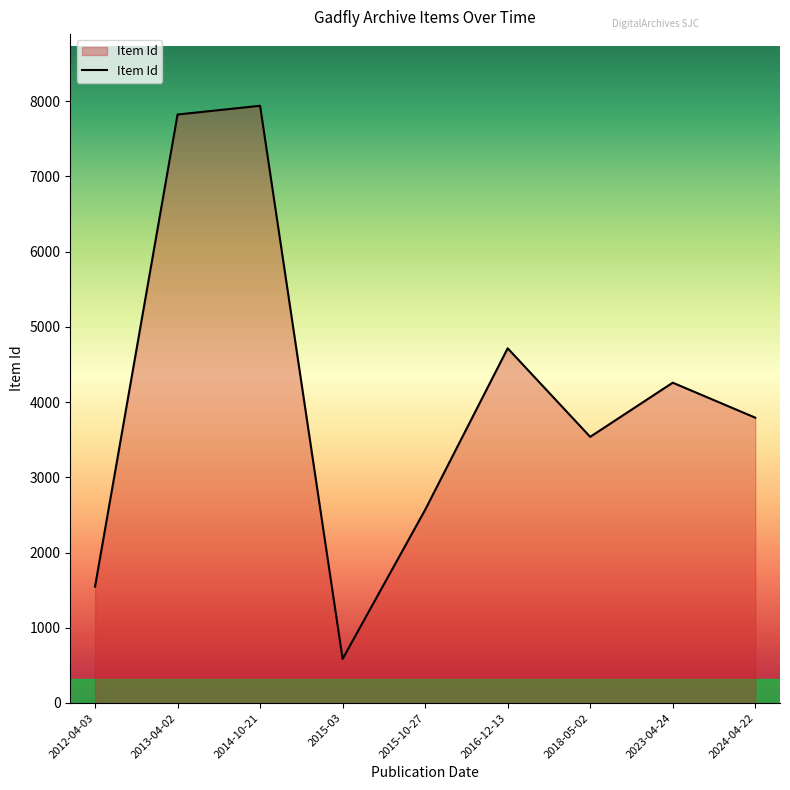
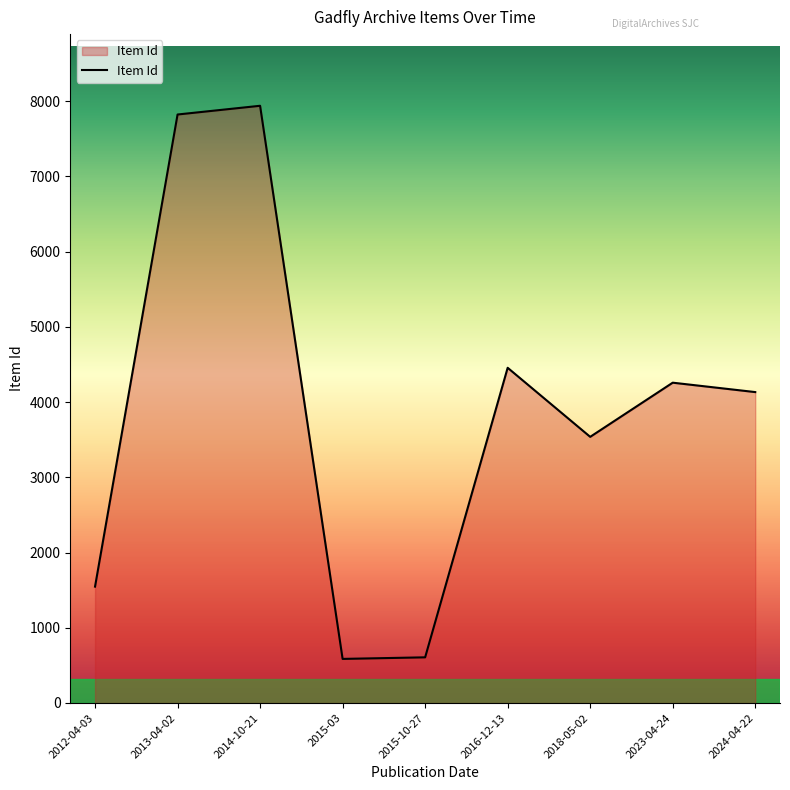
  {
    "2012-04-03": 1500,
    "2013-04-02": 7800,
    "2014-10-21": 7900,
    "2015-03": 600,
-   "2015-10-27": 2600,
-   "2016-12-13": 4700,
+   "2015-10-27": 600,
+   "2016-12-13": 4500,
    "2018-05-02": 3500,
    "2023-04-24": 4300,
-   "2024-04-22": 3800
+   "2024-04-22": 4100
  }
